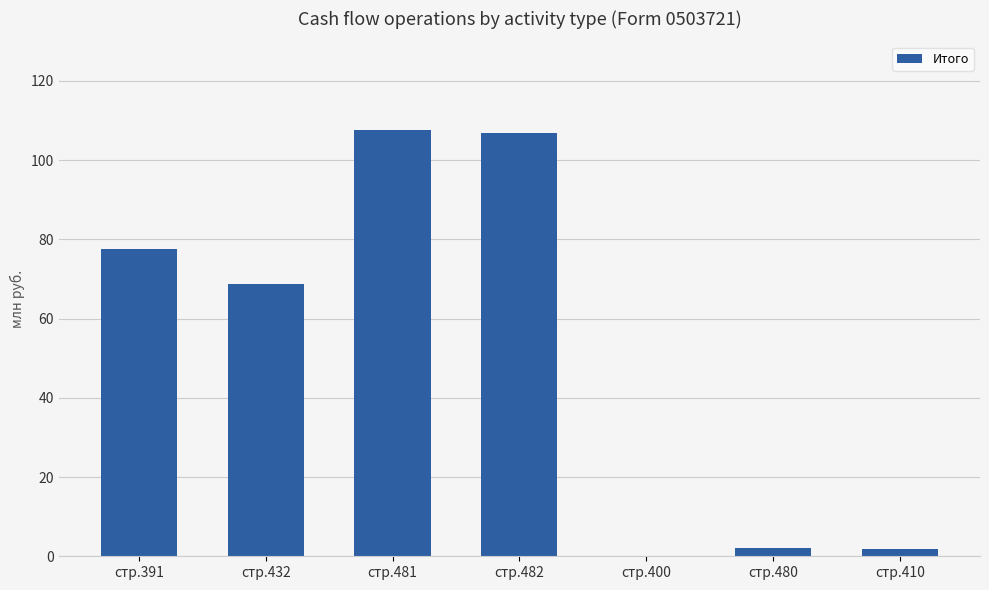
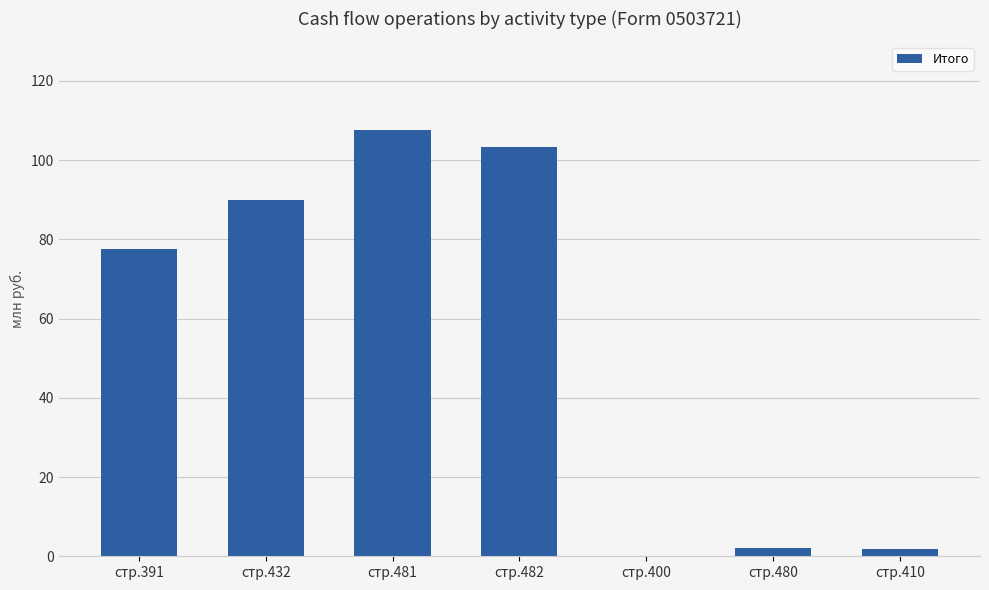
  {
    "стр.391": 78,
-   "стр.432": 69,
+   "стр.432": 90,
    "стр.481": 108,
-   "стр.482": 107,
+   "стр.482": 103,
    "стр.480": 2,
    "стр.410": 2
  }
